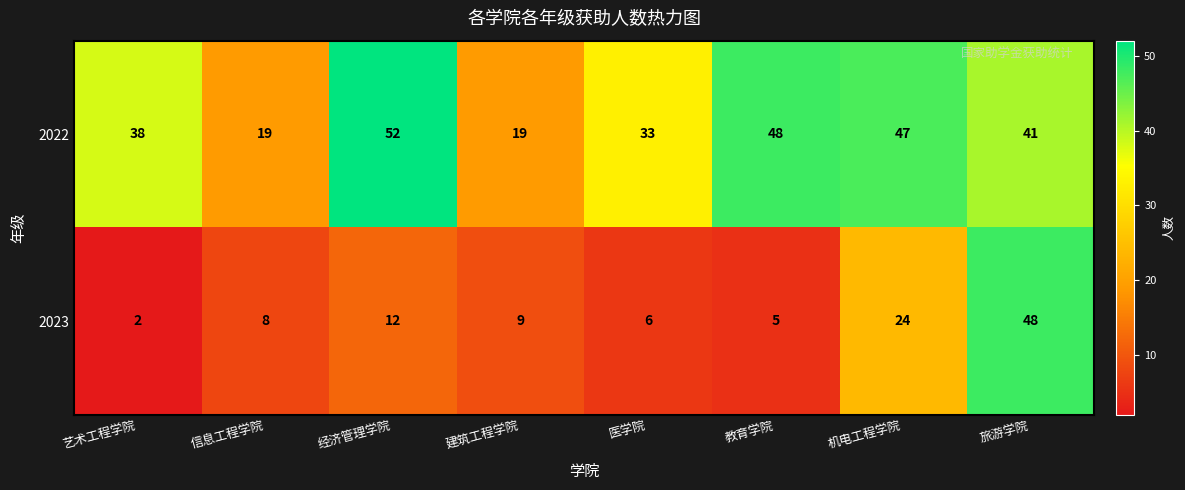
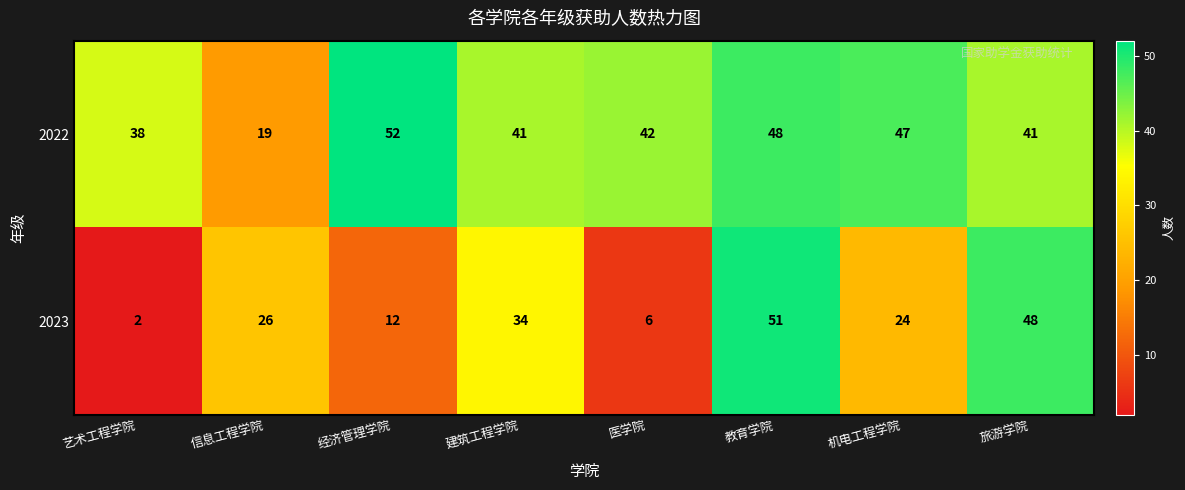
  {
    "2022": {
      "艺术工程学院": 38,
      "信息工程学院": 19,
      "经济管理学院": 52,
-     "建筑工程学院": 19,
-     "医学院": 33,
+     "建筑工程学院": 41,
+     "医学院": 42,
      "教育学院": 48,
      "机电工程学院": 47
    },
    "2023": {
      "艺术工程学院": 2,
-     "信息工程学院": 8,
+     "信息工程学院": 26,
      "经济管理学院": 12,
-     "建筑工程学院": 9,
+     "建筑工程学院": 34,
      "医学院": 6,
-     "教育学院": 5,
+     "教育学院": 51,
      "机电工程学院": 24,
      "旅游学院": 48
    }
  }
